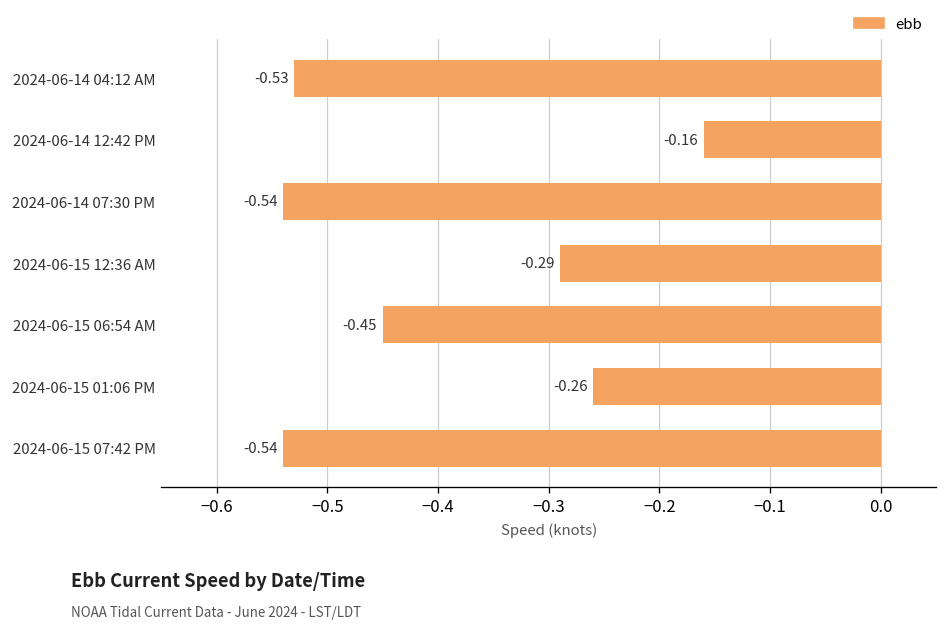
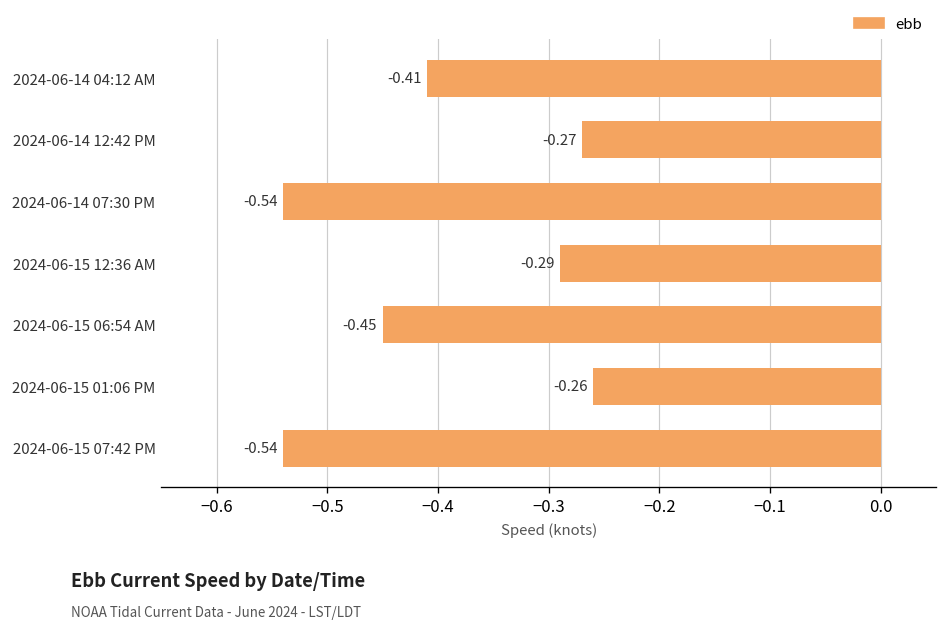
  {
-   "2024-06-14 04:12 AM": -0.53,
-   "2024-06-14 12:42 PM": -0.16,
+   "2024-06-14 04:12 AM": -0.41,
+   "2024-06-14 12:42 PM": -0.27,
    "2024-06-14 07:30 PM": -0.54,
    "2024-06-15 12:36 AM": -0.29,
    "2024-06-15 06:54 AM": -0.45,
    "2024-06-15 01:06 PM": -0.26,
    "2024-06-15 07:42 PM": -0.54
  }
